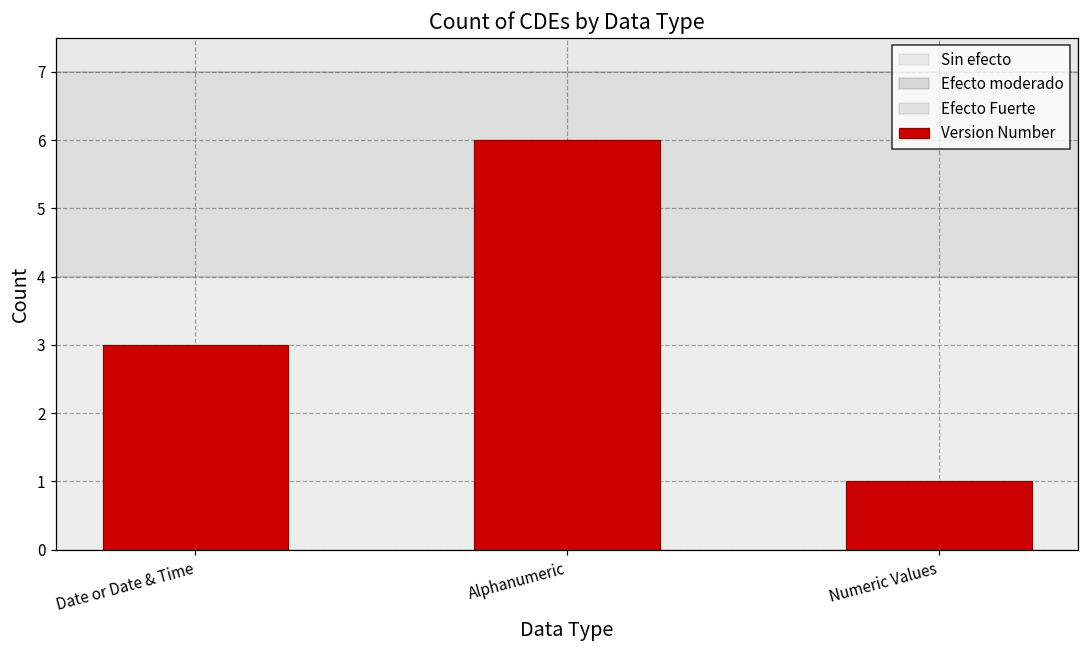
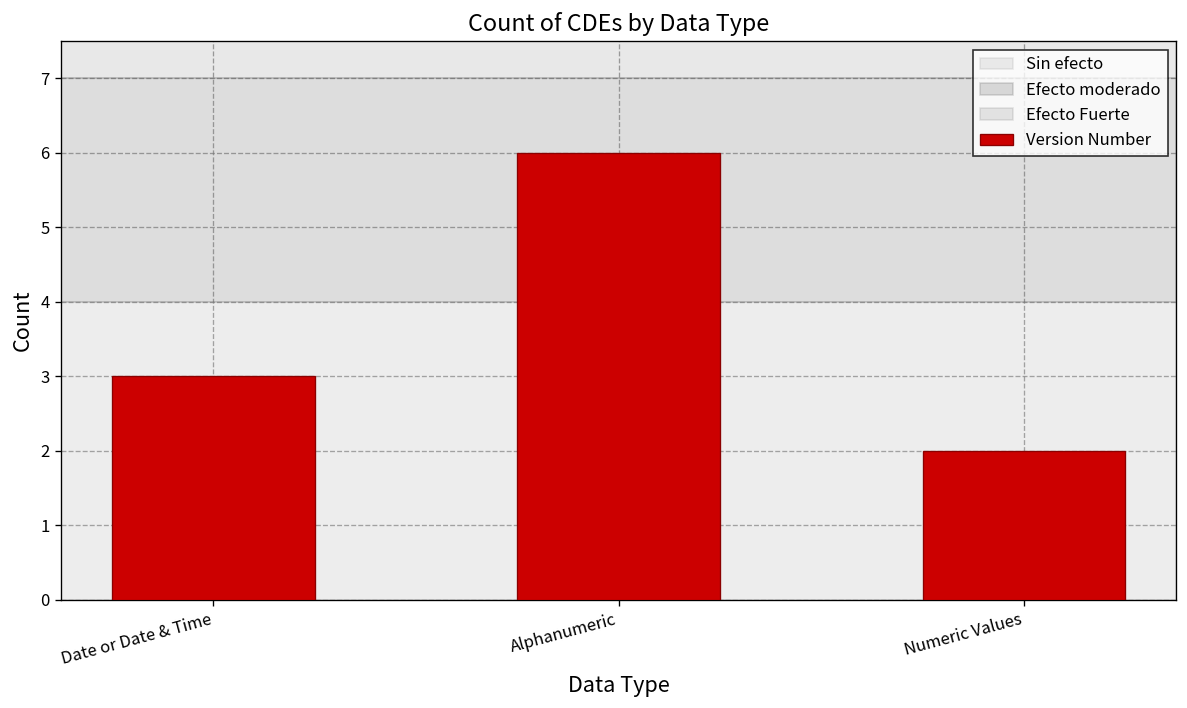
  {
    "Date or Date & Time": 3,
    "Alphanumeric": 6,
-   "Numeric Values": 1
+   "Numeric Values": 2
  }
